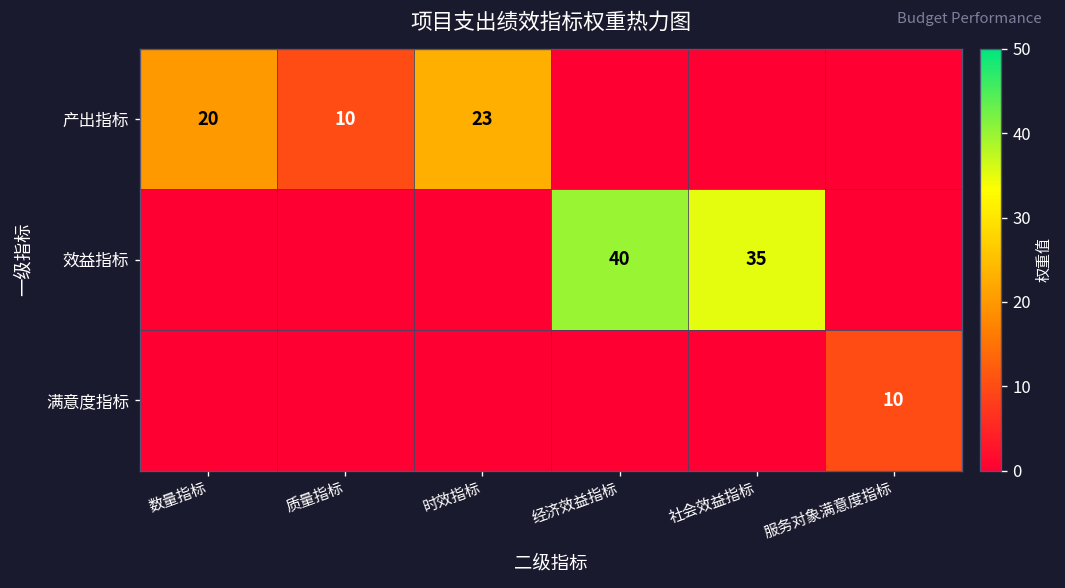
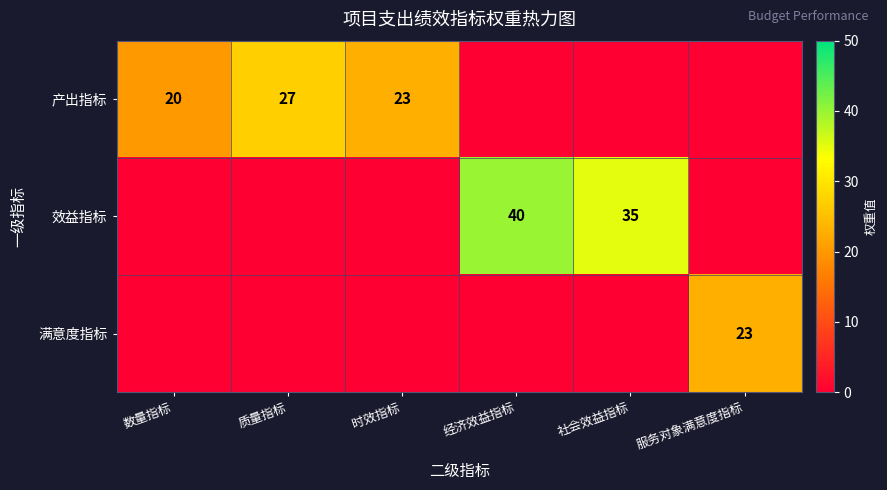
  {
    "产出指标": {
      "数量指标": 20,
-     "质量指标": 10,
+     "质量指标": 27,
      "时效指标": 23
    },
    "效益指标": {
      "经济效益指标": 40,
      "社会效益指标": 35
    },
    "满意度指标": {
-     "服务对象满意度指标": 10
+     "服务对象满意度指标": 23
    }
  }
